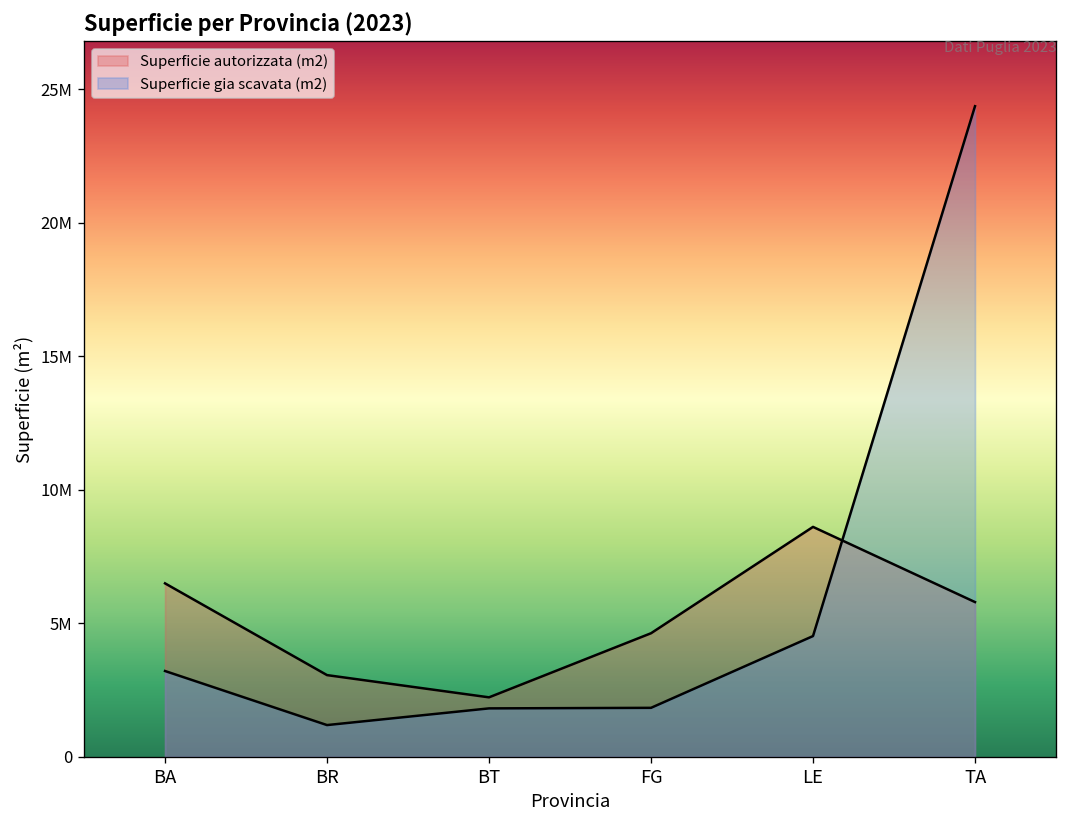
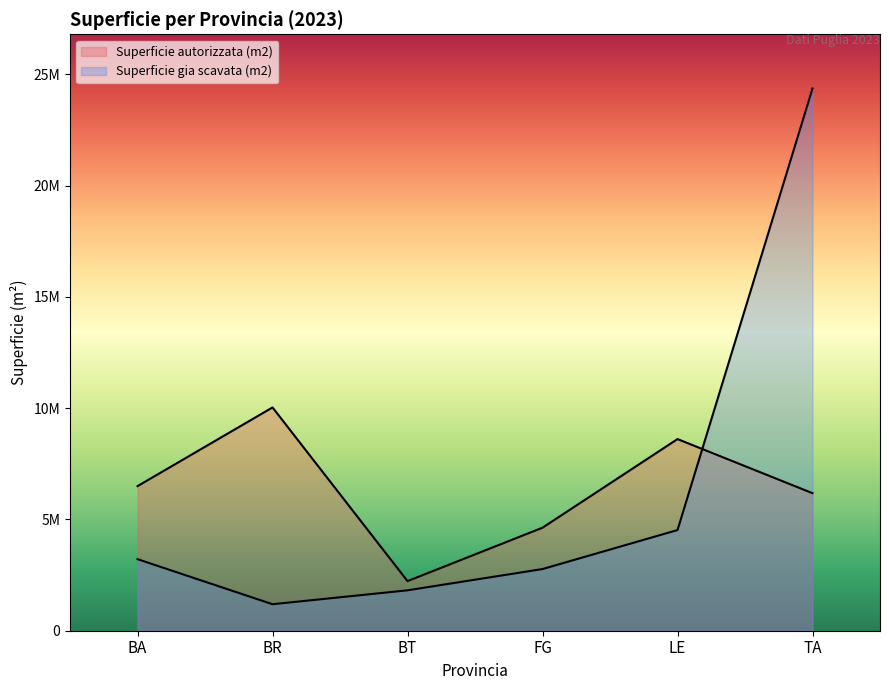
  {
    "Superficie autorizzata (m2)": {
      "BA": 6500000,
-     "BR": 3100000,
+     "BR": 10000000,
      "BT": 2200000,
      "FG": 4600000,
      "LE": 8600000,
-     "TA": 5800000
+     "TA": 6200000
    },
    "Superficie gia scavata (m2)": {
      "BA": 3200000,
      "BR": 1200000,
      "BT": 1800000,
-     "FG": 1800000,
+     "FG": 2800000,
      "LE": 4500000,
      "TA": 24400000
    }
  }
